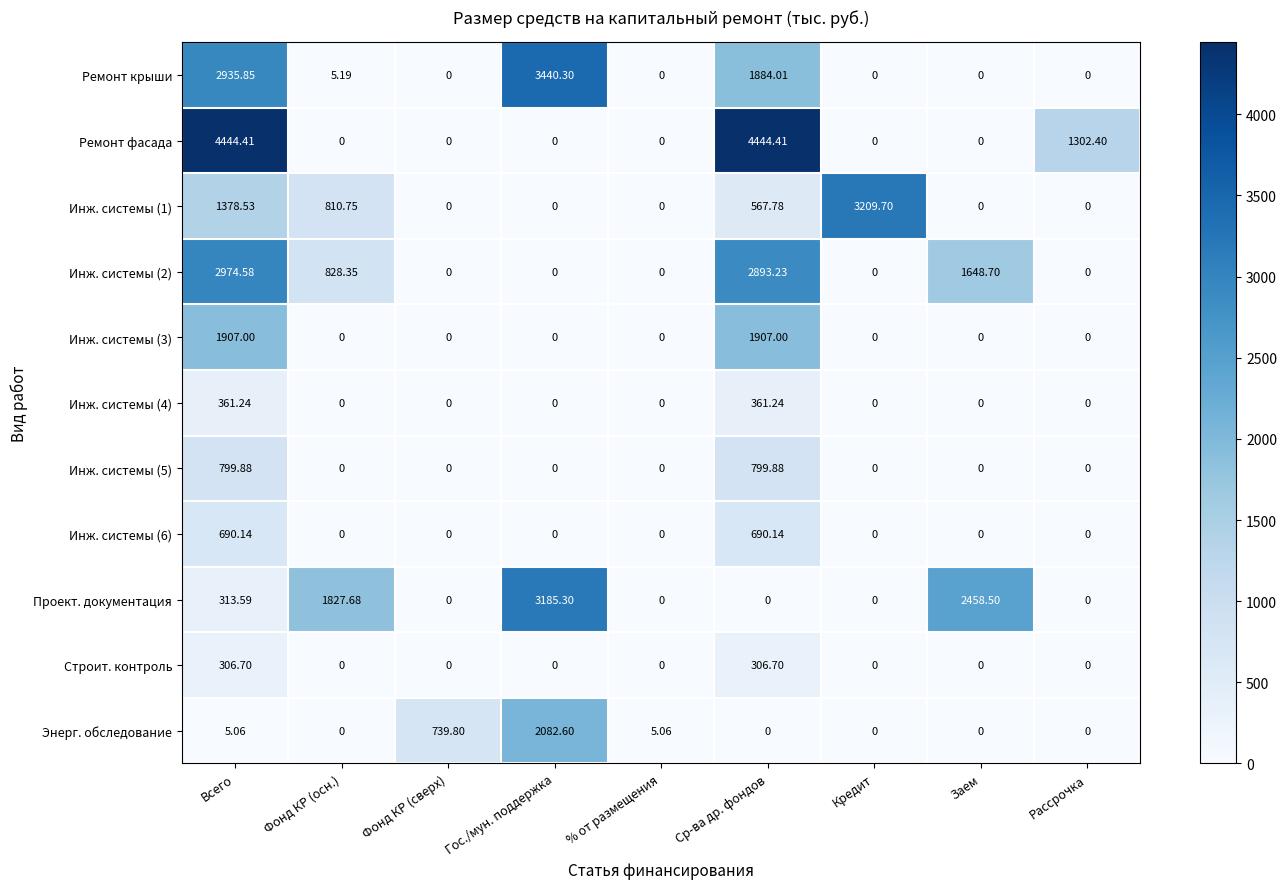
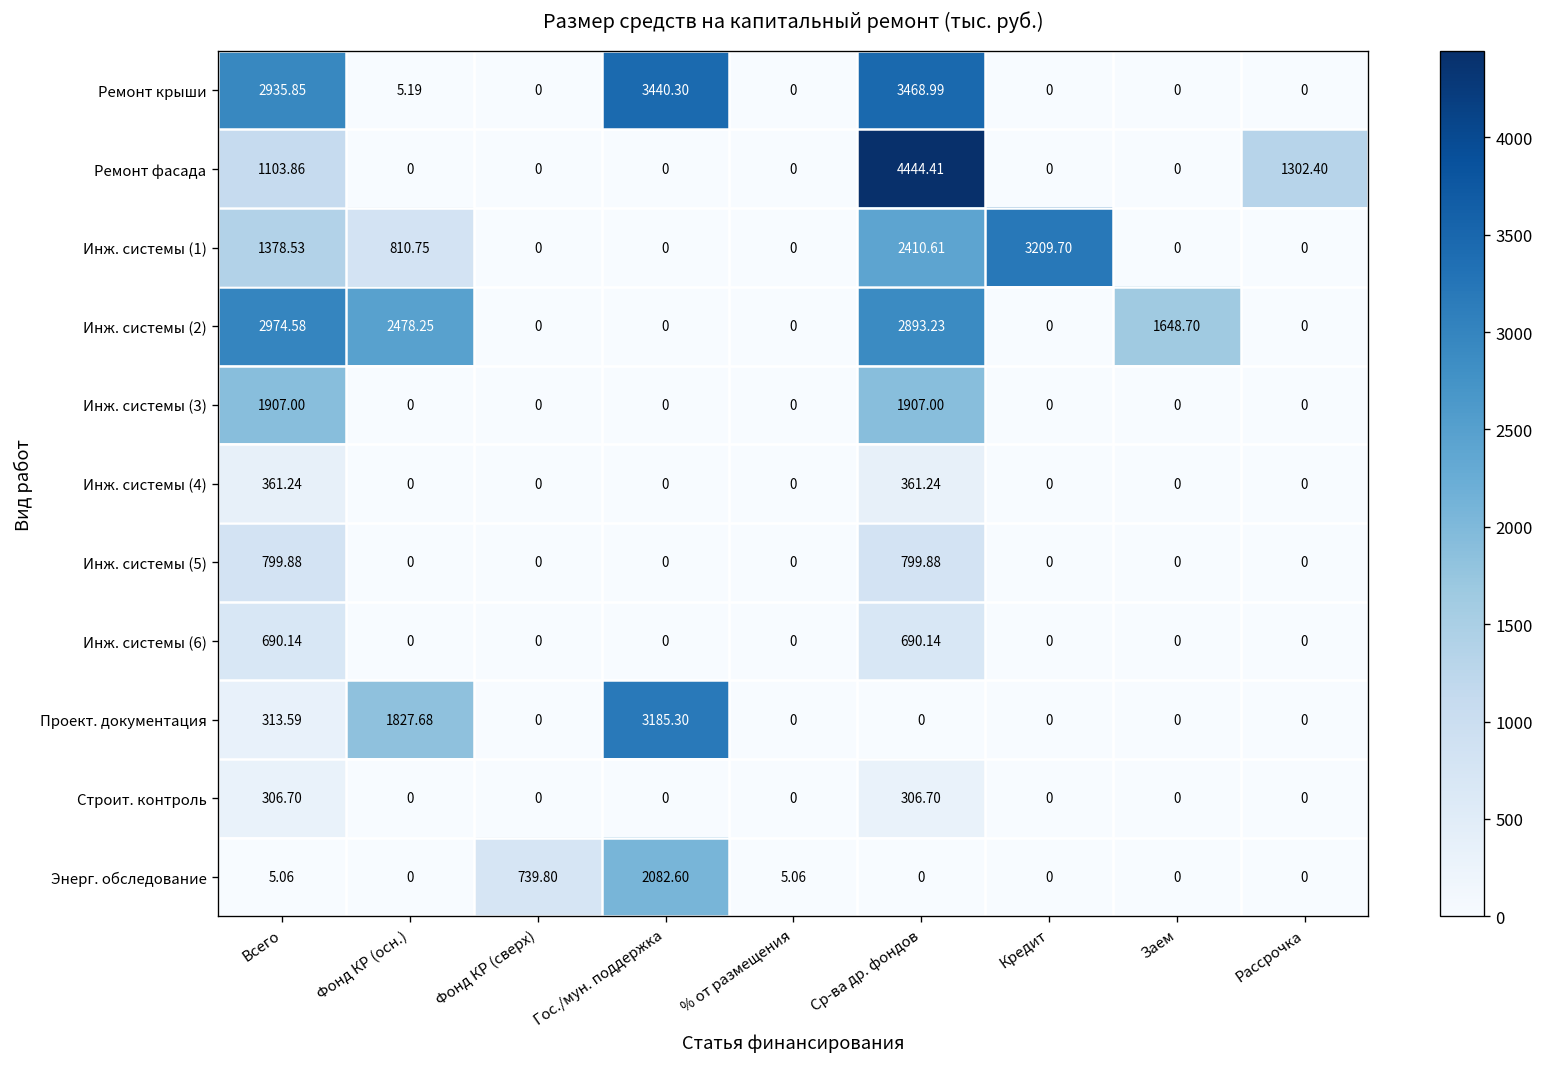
  {
    "Ремонт крыши": {
      "Всего": 2935.85,
      "Фонд КР (осн.)": 5.19,
      "Фонд КР (сверх)": 0,
      "Гос./мун. поддержка": 3440.30,
      "% от размещения": 0,
-     "Ср-ва др. фондов": 1884.01,
+     "Ср-ва др. фондов": 3468.99,
      "Кредит": 0,
      "Заем": 0,
      "Рассрочка": 0
    },
    "Ремонт фасада": {
-     "Всего": 4444.41,
+     "Всего": 1103.86,
      "Фонд КР (осн.)": 0,
      "Фонд КР (сверх)": 0,
      "Гос./мун. поддержка": 0,
      "% от размещения": 0,
      "Ср-ва др. фондов": 4444.41,
      "Кредит": 0,
      "Заем": 0,
      "Рассрочка": 1302.40
    },
    "Инж. системы (1)": {
      "Всего": 1378.53,
      "Фонд КР (осн.)": 810.75,
      "Фонд КР (сверх)": 0,
      "Гос./мун. поддержка": 0,
      "% от размещения": 0,
-     "Ср-ва др. фондов": 567.78,
+     "Ср-ва др. фондов": 2410.61,
      "Кредит": 3209.70,
      "Заем": 0,
      "Рассрочка": 0
    },
    "Инж. системы (2)": {
      "Всего": 2974.58,
-     "Фонд КР (осн.)": 828.35,
+     "Фонд КР (осн.)": 2478.25,
      "Фонд КР (сверх)": 0,
      "Гос./мун. поддержка": 0,
      "% от размещения": 0,
      "Ср-ва др. фондов": 2893.23,
      "Кредит": 0,
      "Заем": 1648.70,
      "Рассрочка": 0
    },
    "Инж. системы (3)": {
      "Всего": 1907.00,
      "Фонд КР (осн.)": 0,
      "Фонд КР (сверх)": 0,
      "Гос./мун. поддержка": 0,
      "% от размещения": 0,
      "Ср-ва др. фондов": 1907.00,
      "Кредит": 0,
      "Заем": 0,
      "Рассрочка": 0
    },
    "Инж. системы (4)": {
      "Всего": 361.24,
      "Фонд КР (осн.)": 0,
      "Фонд КР (сверх)": 0,
      "Гос./мун. поддержка": 0,
      "% от размещения": 0,
      "Ср-ва др. фондов": 361.24,
      "Кредит": 0,
      "Заем": 0,
      "Рассрочка": 0
    },
    "Инж. системы (5)": {
      "Всего": 799.88,
      "Фонд КР (осн.)": 0,
      "Фонд КР (сверх)": 0,
      "Гос./мун. поддержка": 0,
      "% от размещения": 0,
      "Ср-ва др. фондов": 799.88,
      "Кредит": 0,
      "Заем": 0,
      "Рассрочка": 0
    },
    "Инж. системы (6)": {
      "Всего": 690.14,
      "Фонд КР (осн.)": 0,
      "Фонд КР (сверх)": 0,
      "Гос./мун. поддержка": 0,
      "% от размещения": 0,
      "Ср-ва др. фондов": 690.14,
      "Кредит": 0,
      "Заем": 0,
      "Рассрочка": 0
    },
    "Проект. документация": {
      "Всего": 313.59,
      "Фонд КР (осн.)": 1827.68,
      "Фонд КР (сверх)": 0,
      "Гос./мун. поддержка": 3185.30,
      "% от размещения": 0,
      "Ср-ва др. фондов": 0,
      "Кредит": 0,
-     "Заем": 2458.50,
+     "Заем": 0,
      "Рассрочка": 0
    },
    "Строит. контроль": {
      "Всего": 306.70,
      "Фонд КР (осн.)": 0,
      "Фонд КР (сверх)": 0,
      "Гос./мун. поддержка": 0,
      "% от размещения": 0,
      "Ср-ва др. фондов": 306.70,
      "Кредит": 0,
      "Заем": 0,
      "Рассрочка": 0
    },
    "Энерг. обследование": {
      "Всего": 5.06,
      "Фонд КР (осн.)": 0,
      "Фонд КР (сверх)": 739.80,
      "Гос./мун. поддержка": 2082.60,
      "% от размещения": 5.06,
      "Ср-ва др. фондов": 0,
      "Кредит": 0,
      "Заем": 0,
      "Рассрочка": 0
    }
  }
